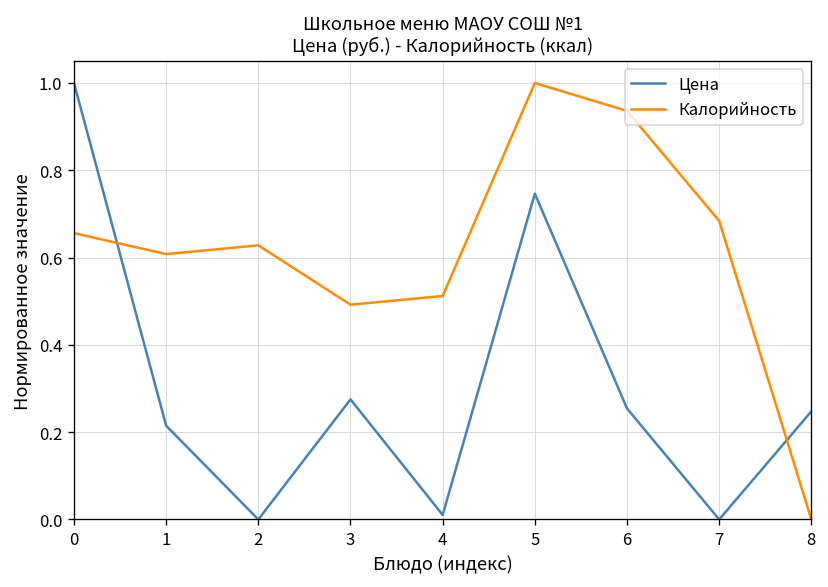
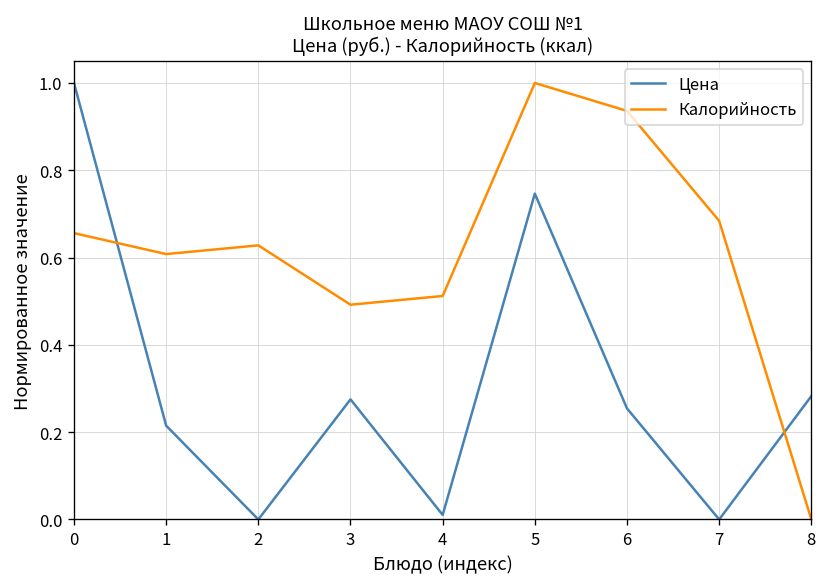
  {
    "Цена": {
      "0": 1.00,
      "1": 0.21,
      "2": 0.00,
      "3": 0.28,
      "4": 0.01,
      "5": 0.75,
      "6": 0.25,
      "7": 0.00,
-     "8": 0.25
+     "8": 0.28
    },
    "Калорийность": {
      "0": 0.66,
      "1": 0.61,
      "2": 0.63,
      "3": 0.49,
      "4": 0.51,
      "5": 1.00,
      "7": 0.68,
      "8": 0.00
    }
  }
